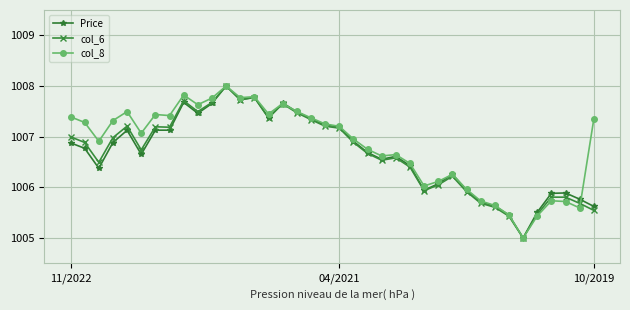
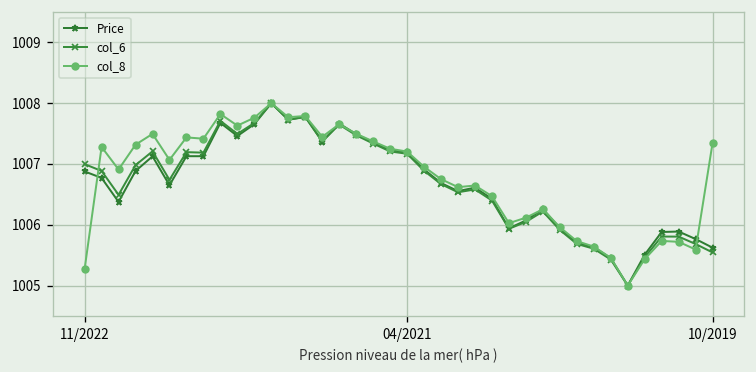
  {
    "col_8": {
-     "11/2022": 1007.4,
+     "11/2022": 1005.3,
      "10/2019": 1007.3
    }
  }
